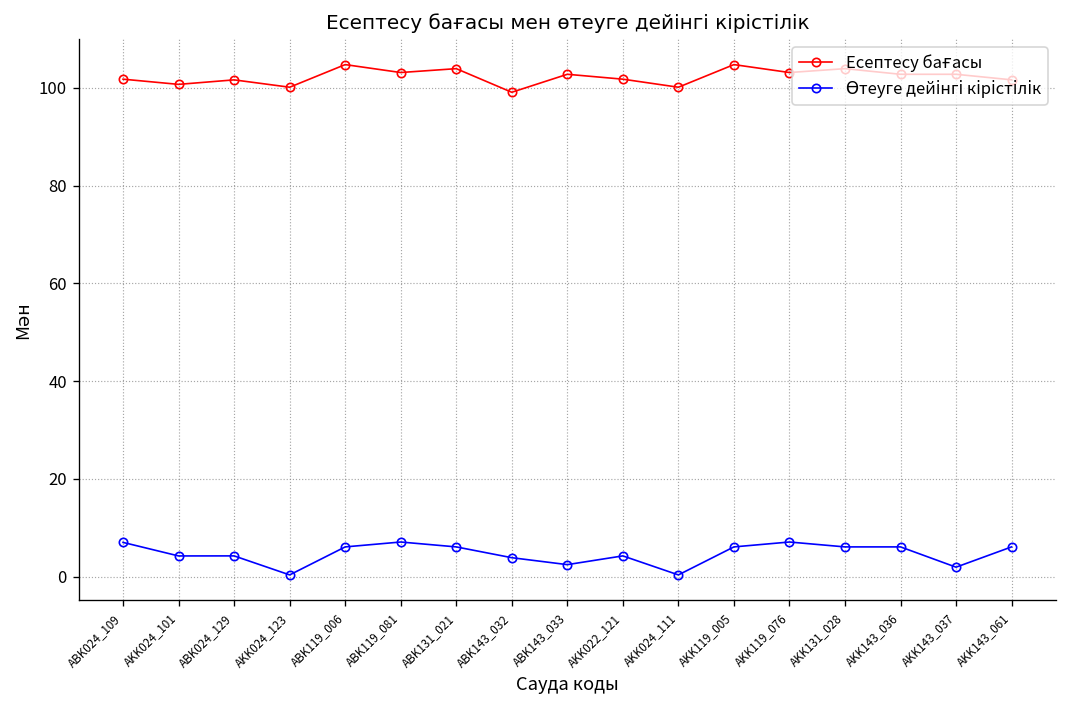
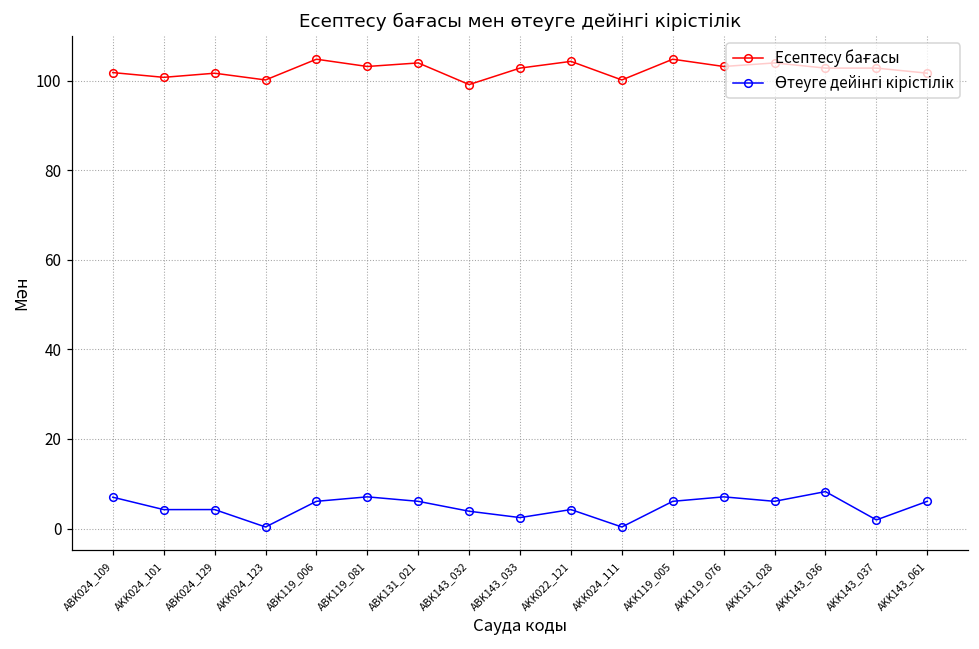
  {
    "Есептесу бағасы": {
      "ABK024_109": 102,
      "AKK024_101": 101,
      "ABK024_129": 102,
      "AKK024_123": 100,
      "ABK119_006": 105,
      "ABK119_081": 103,
      "ABK131_021": 104,
      "ABK143_032": 99,
      "ABK143_033": 103,
-     "AKK022_121": 102,
+     "AKK022_121": 104,
      "AKK024_111": 100,
      "AKK119_005": 105,
      "AKK119_076": 103
    },
    "Өтеуге дейінгі кірістілік": {
      "ABK024_109": 7,
      "AKK024_101": 4,
      "ABK024_129": 4,
      "AKK024_123": 0,
      "ABK119_006": 6,
      "ABK119_081": 7,
      "ABK131_021": 6,
      "ABK143_032": 4,
      "ABK143_033": 2,
      "AKK022_121": 4,
      "AKK024_111": 0,
      "AKK119_005": 6,
      "AKK119_076": 7,
      "AKK131_028": 6,
-     "AKK143_036": 6,
+     "AKK143_036": 8,
      "AKK143_037": 2,
      "AKK143_061": 6
    }
  }
